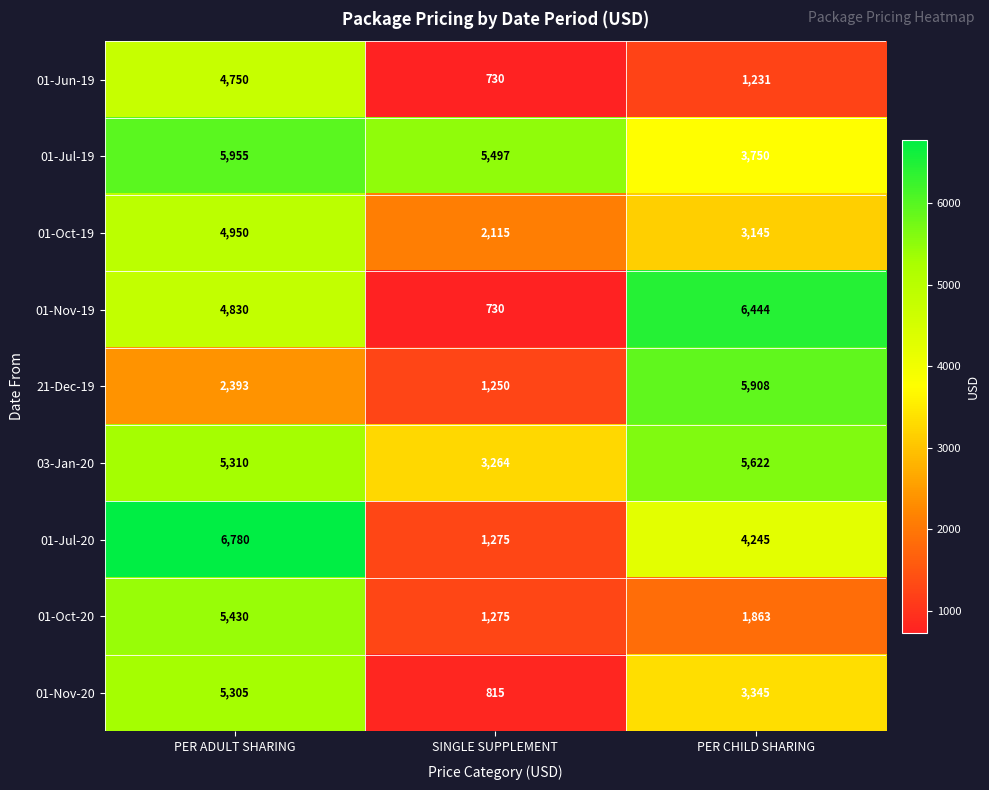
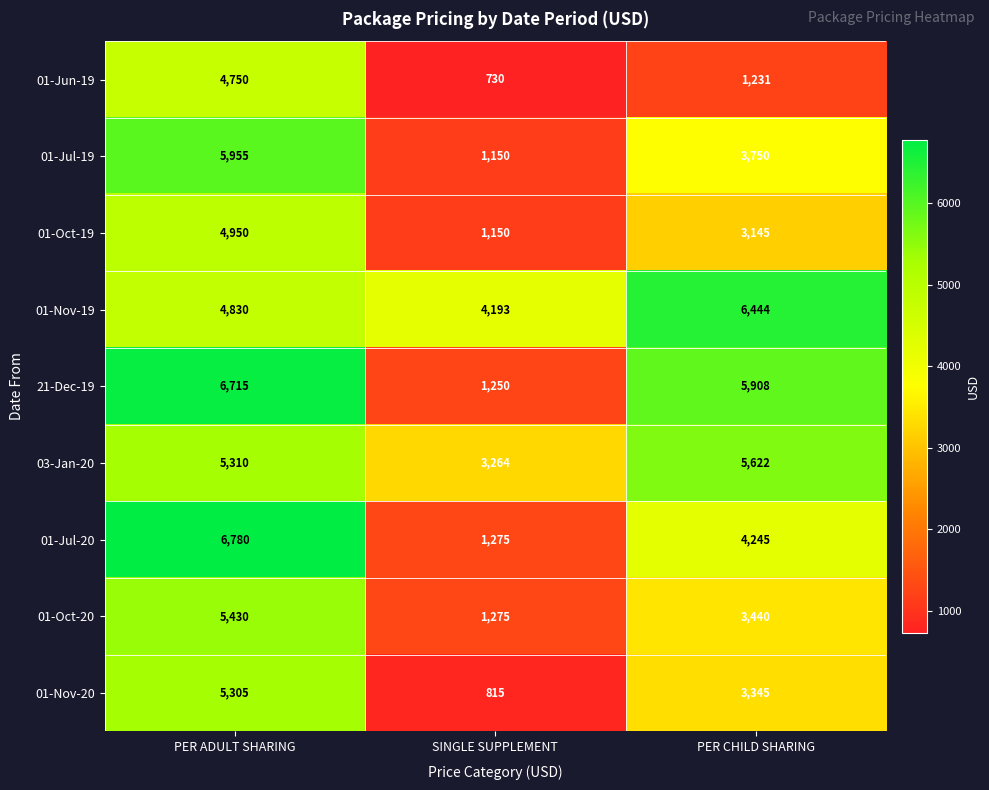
  {
    "01-Jun-19": {
      "PER ADULT SHARING": "4,750",
      "SINGLE SUPPLEMENT": "730",
      "PER CHILD SHARING": "1,231"
    },
    "01-Jul-19": {
      "PER ADULT SHARING": "5,955",
-     "SINGLE SUPPLEMENT": "5,497",
+     "SINGLE SUPPLEMENT": "1,150",
      "PER CHILD SHARING": "3,750"
    },
    "01-Oct-19": {
      "PER ADULT SHARING": "4,950",
-     "SINGLE SUPPLEMENT": "2,115",
+     "SINGLE SUPPLEMENT": "1,150",
      "PER CHILD SHARING": "3,145"
    },
    "01-Nov-19": {
      "PER ADULT SHARING": "4,830",
-     "SINGLE SUPPLEMENT": "730",
+     "SINGLE SUPPLEMENT": "4,193",
      "PER CHILD SHARING": "6,444"
    },
    "21-Dec-19": {
-     "PER ADULT SHARING": "2,393",
+     "PER ADULT SHARING": "6,715",
      "SINGLE SUPPLEMENT": "1,250",
      "PER CHILD SHARING": "5,908"
    },
    "03-Jan-20": {
      "PER ADULT SHARING": "5,310",
      "SINGLE SUPPLEMENT": "3,264",
      "PER CHILD SHARING": "5,622"
    },
    "01-Jul-20": {
      "PER ADULT SHARING": "6,780",
      "SINGLE SUPPLEMENT": "1,275",
      "PER CHILD SHARING": "4,245"
    },
    "01-Oct-20": {
      "PER ADULT SHARING": "5,430",
      "SINGLE SUPPLEMENT": "1,275",
-     "PER CHILD SHARING": "1,863"
+     "PER CHILD SHARING": "3,440"
    },
    "01-Nov-20": {
      "PER ADULT SHARING": "5,305",
      "SINGLE SUPPLEMENT": "815",
      "PER CHILD SHARING": "3,345"
    }
  }
